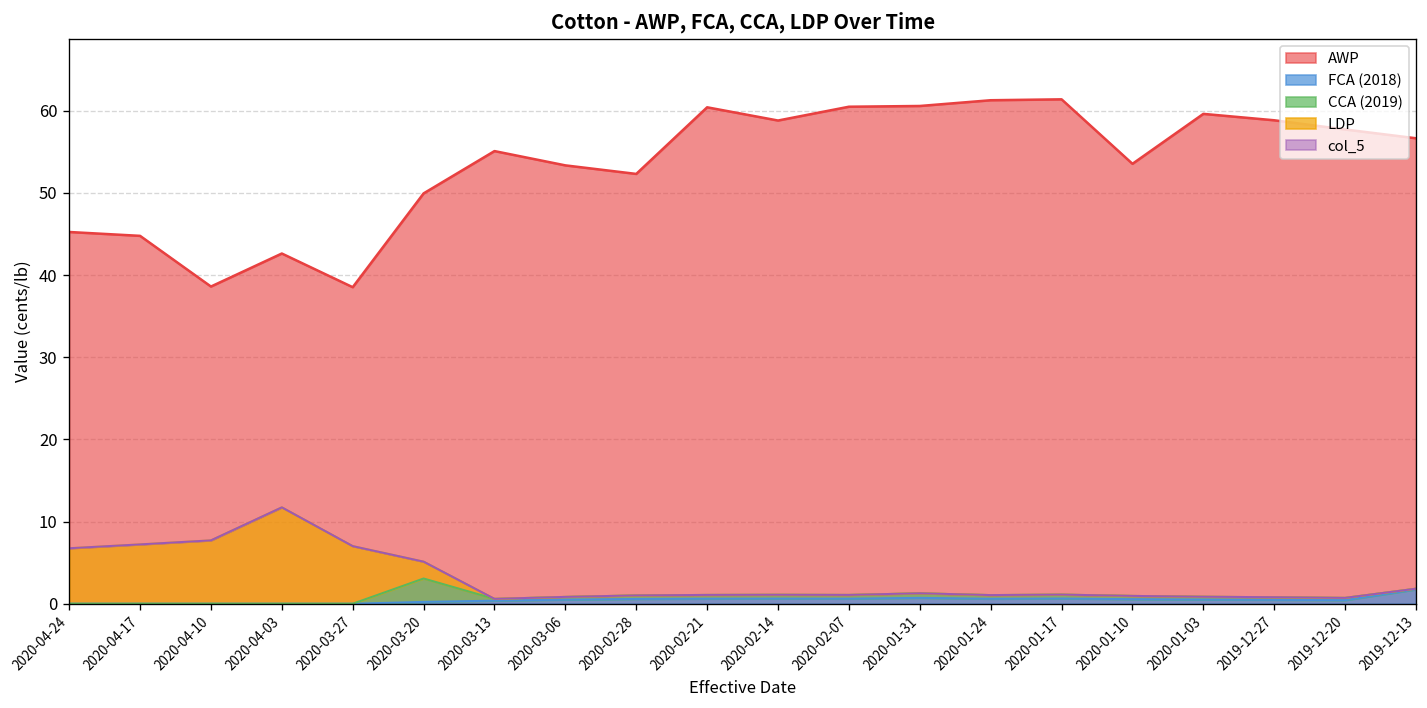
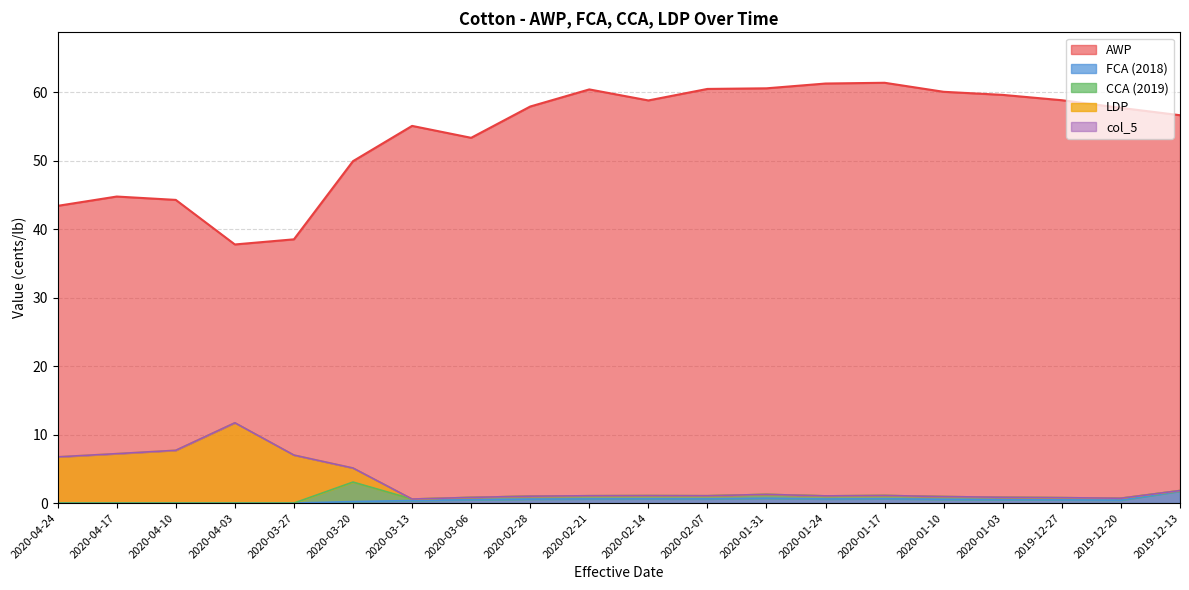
  {
    "AWP": {
-     "2020-04-24": 45,
+     "2020-04-24": 43,
      "2020-04-17": 45,
-     "2020-04-10": 39,
-     "2020-04-03": 43,
+     "2020-04-10": 44,
+     "2020-04-03": 38,
      "2020-03-27": 39,
      "2020-03-20": 50,
      "2020-03-13": 55,
      "2020-03-06": 53,
-     "2020-02-28": 52,
+     "2020-02-28": 58,
      "2020-02-21": 60,
      "2020-02-14": 59,
      "2020-02-07": 61,
      "2020-01-31": 61,
      "2020-01-24": 61,
      "2020-01-17": 61,
-     "2020-01-10": 54,
+     "2020-01-10": 60,
      "2020-01-03": 60,
      "2019-12-27": 59,
      "2019-12-13": 57
    },
    "FCA (2018)": {
      "2020-03-20": 0,
      "2020-02-28": 1,
      "2020-02-21": 1,
      "2020-02-14": 1,
      "2020-02-07": 1,
      "2020-01-31": 1,
      "2020-01-24": 1,
      "2020-01-17": 1,
      "2020-01-10": 1
    },
    "CCA (2019)": {
      "2020-03-20": 3
    }
  }
